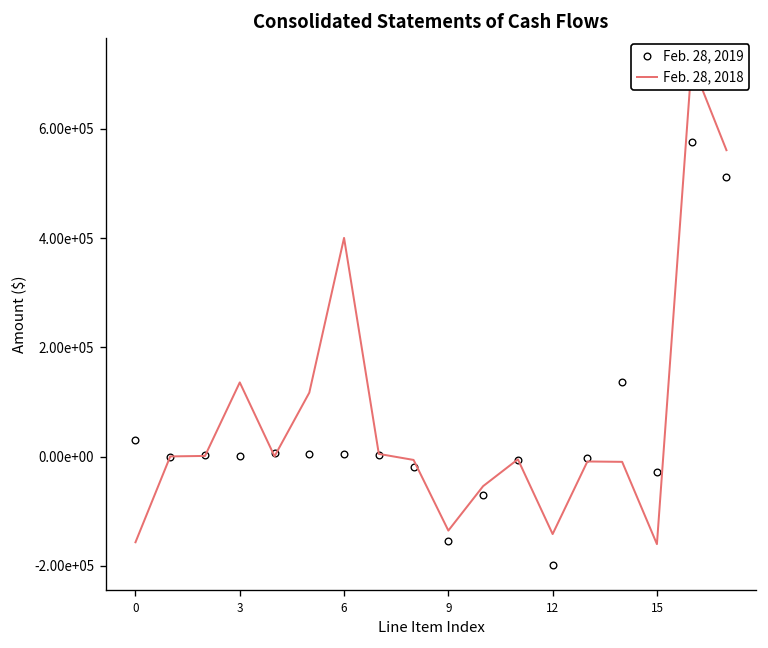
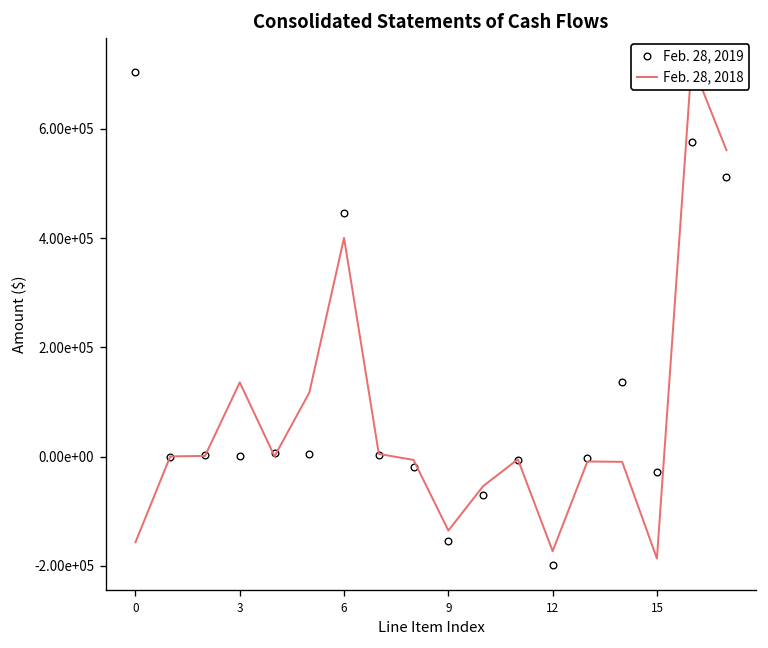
  {
    "Feb. 28, 2019": {
-     "0": 30000,
+     "0": 700000,
      "3": 0,
-     "6": 0,
+     "6": 450000,
      "9": -150000,
      "12": -200000,
      "15": -30000
    },
    "Feb. 28, 2018": {
      "0": -160000,
      "3": 140000,
      "6": 400000,
      "9": -140000,
-     "12": -140000,
-     "15": -160000
+     "12": -170000,
+     "15": -190000
    }
  }
